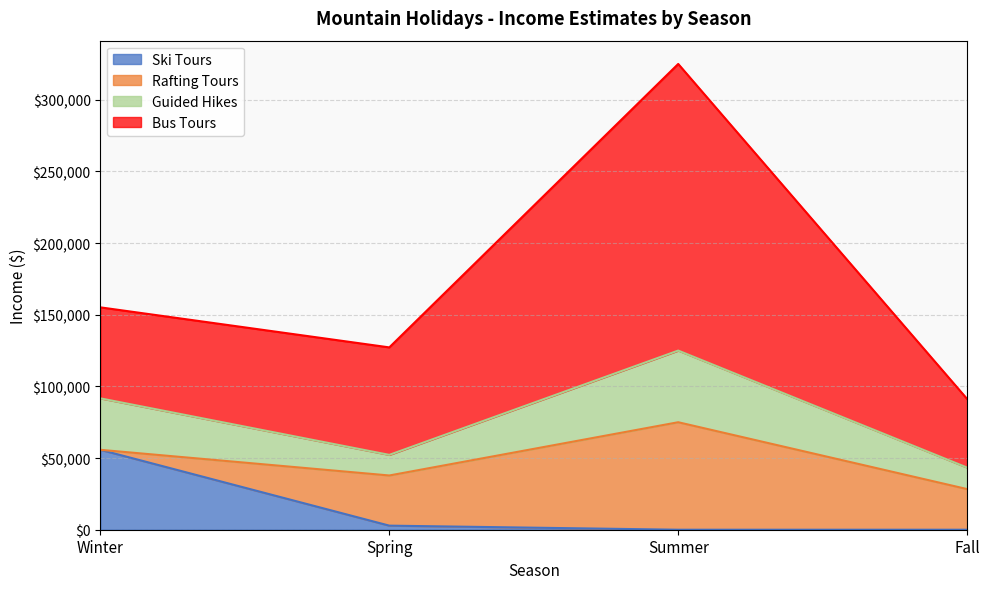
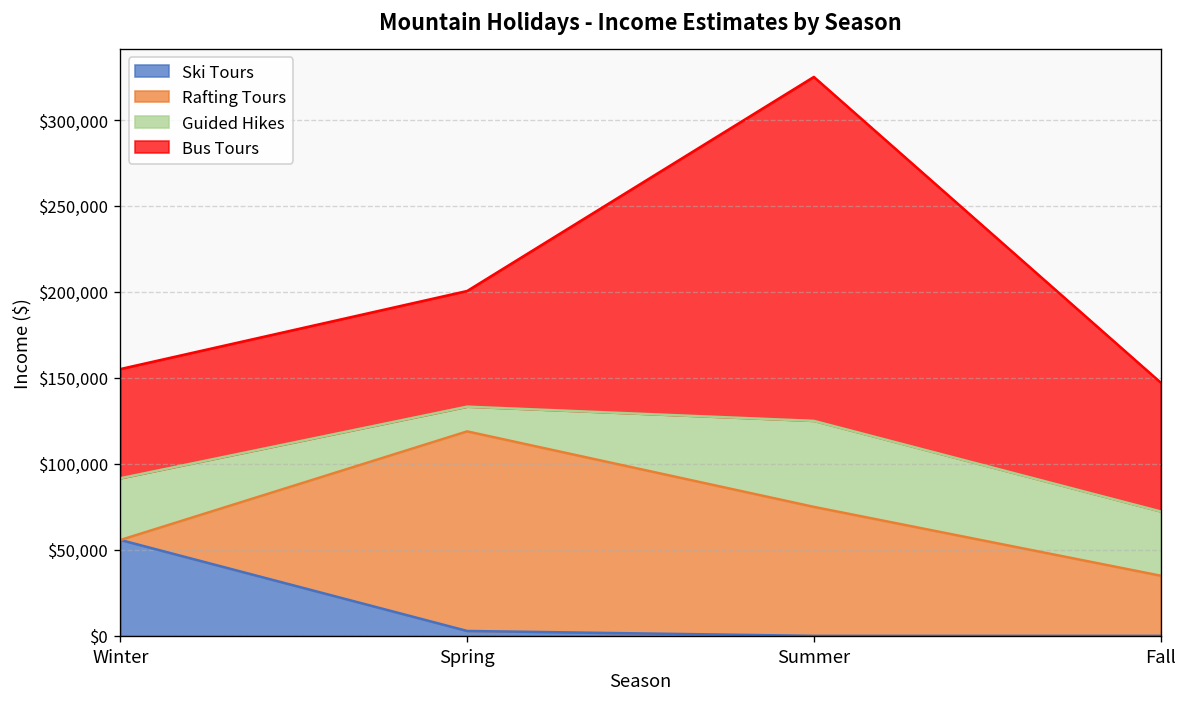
  {
    "Ski Tours": {
      "Spring": "$3,000",
      "Summer": "$0",
      "Fall": "$0"
    },
    "Rafting Tours": {
-     "Spring": "$35,000",
+     "Spring": "$116,000",
      "Summer": "$75,000",
-     "Fall": "$28,000"
+     "Fall": "$35,000"
    },
    "Guided Hikes": {
      "Winter": "$36,000",
      "Spring": "$14,000",
      "Summer": "$50,000",
-     "Fall": "$15,000"
+     "Fall": "$37,000"
    },
    "Bus Tours": {
      "Winter": "$64,000",
-     "Spring": "$75,000",
+     "Spring": "$67,000",
      "Summer": "$200,000",
-     "Fall": "$48,000"
+     "Fall": "$75,000"
    }
  }
